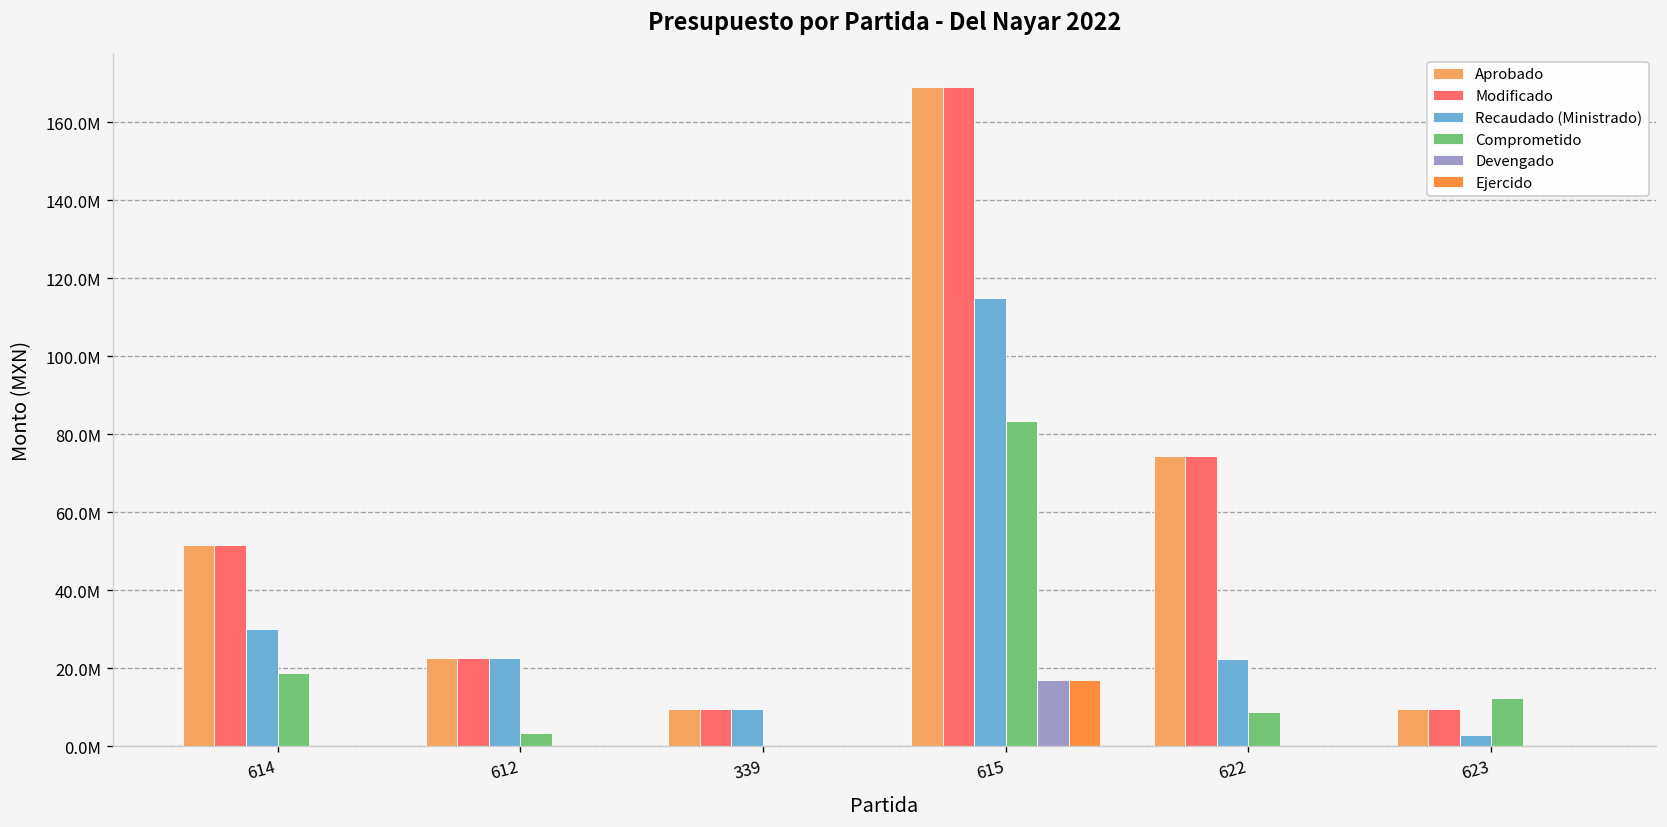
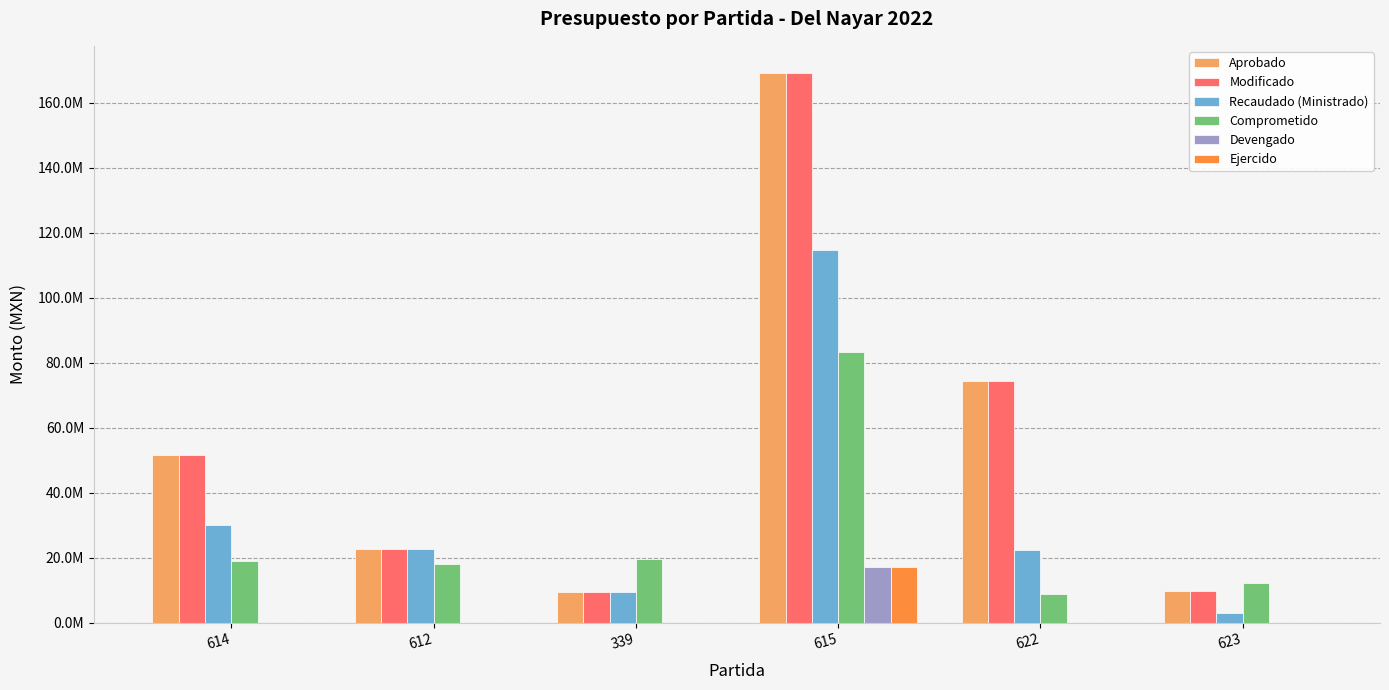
  {
    "Comprometido": {
      "614": 19000000,
-     "612": 3000000,
-     "339": 0,
+     "612": 18000000,
+     "339": 20000000,
      "615": 83000000,
      "622": 9000000,
      "623": 12000000
    }
  }
